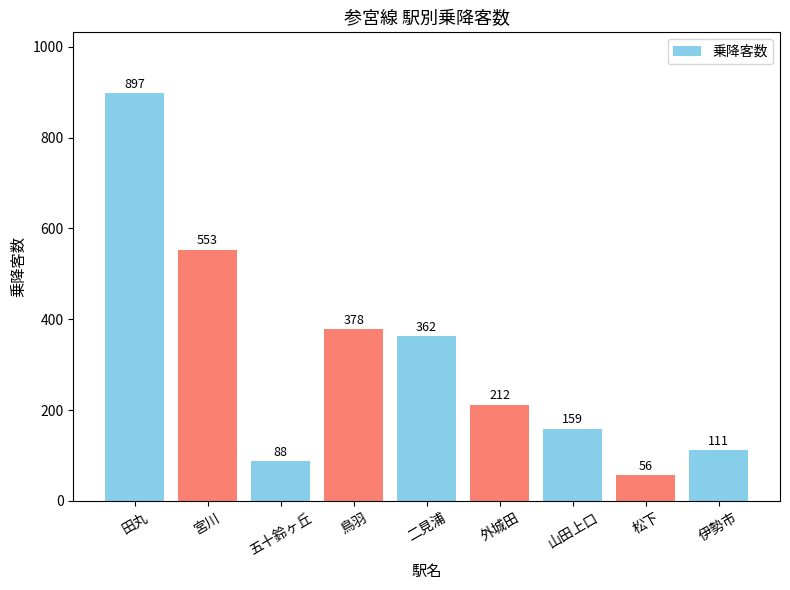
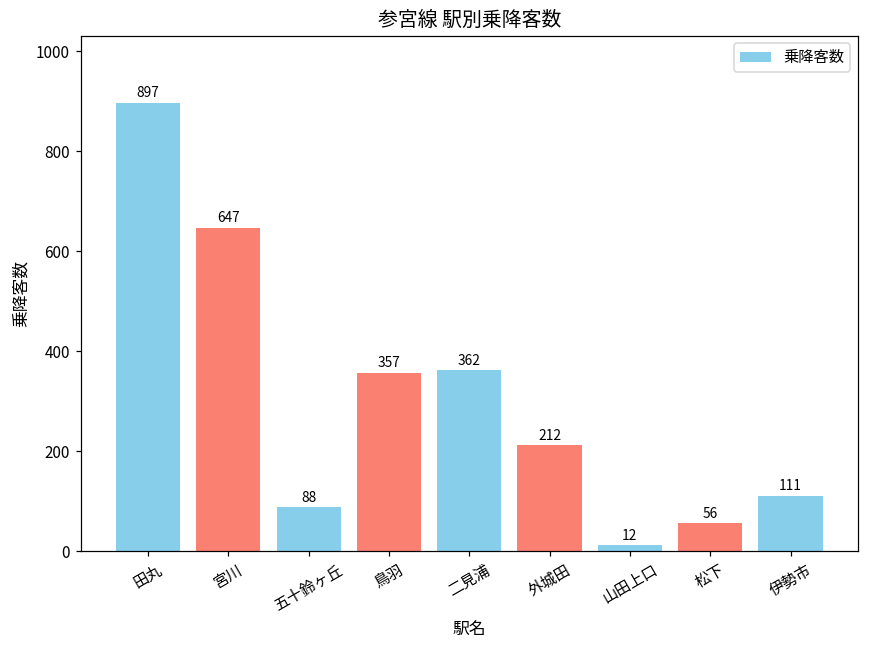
  {
    "田丸": 897,
-   "宮川": 553,
+   "宮川": 647,
    "五十鈴ヶ丘": 88,
-   "鳥羽": 378,
+   "鳥羽": 357,
    "二見浦": 362,
    "外城田": 212,
-   "山田上口": 159,
+   "山田上口": 12,
    "松下": 56,
    "伊勢市": 111
  }
